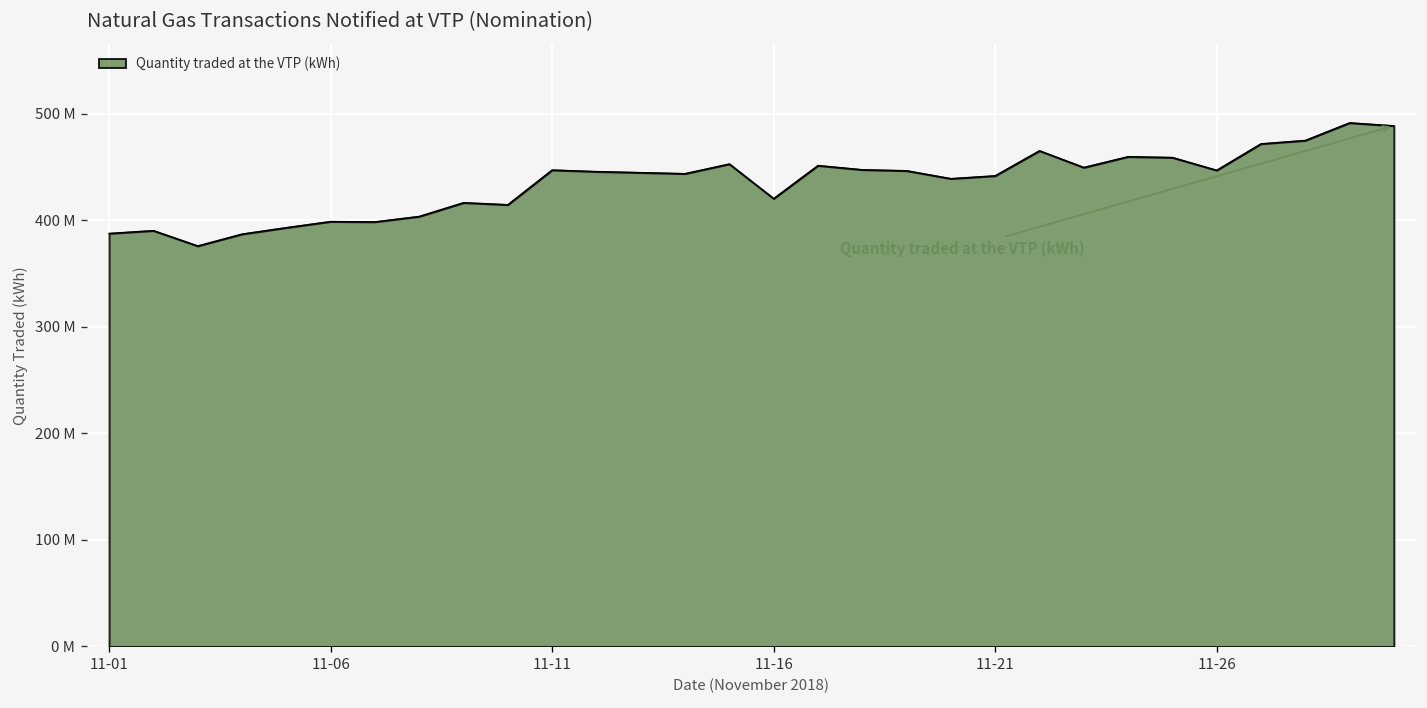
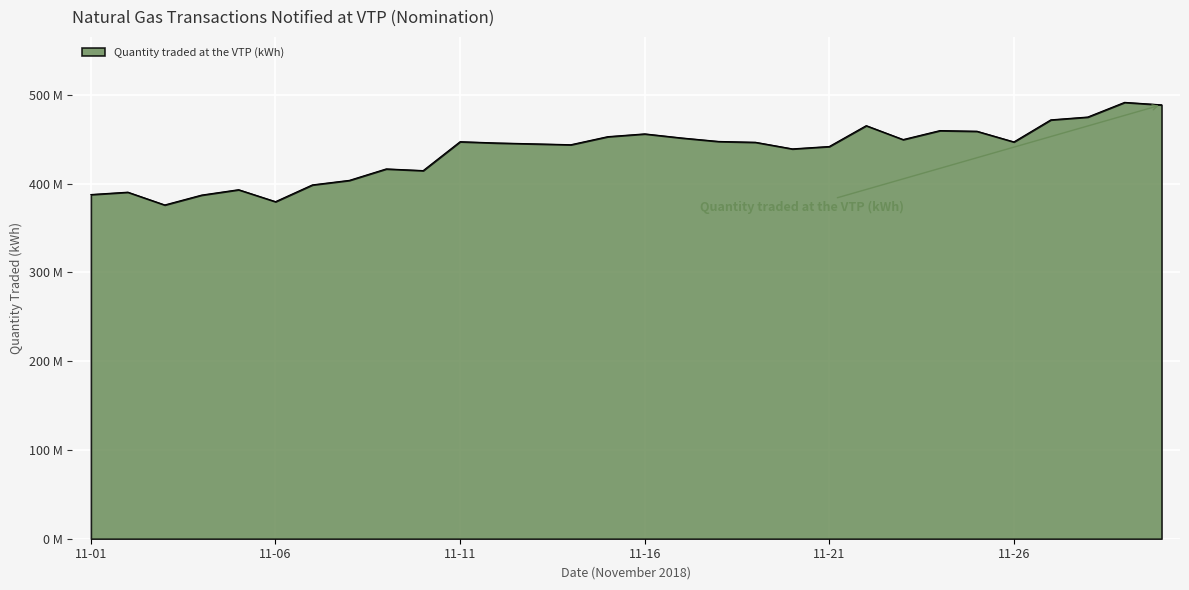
  {
    "11-01": 390000000,
-   "11-06": 400000000,
+   "11-06": 380000000,
    "11-11": 450000000,
-   "11-16": 420000000,
+   "11-16": 460000000,
    "11-21": 440000000,
    "11-26": 450000000
  }
